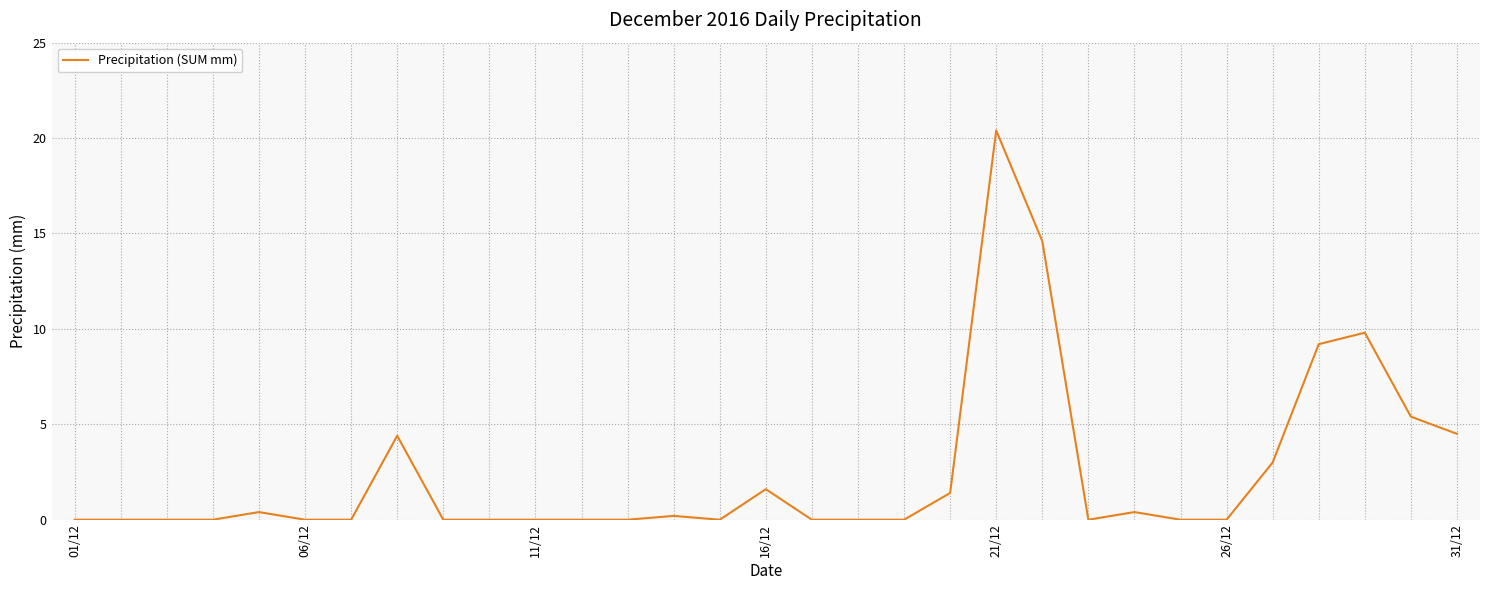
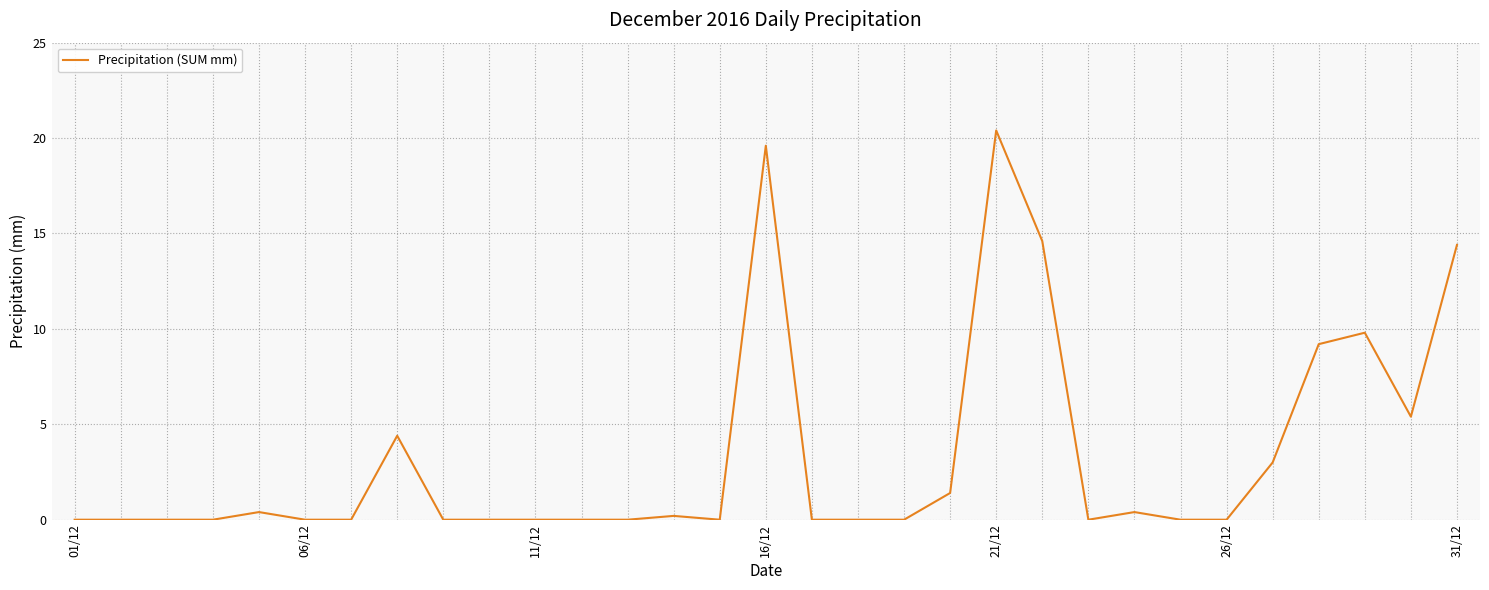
  {
    "01/12": 0.0,
    "06/12": 0.0,
    "11/12": 0.0,
-   "16/12": 1.6,
+   "16/12": 19.6,
    "21/12": 20.4,
    "26/12": 0.0,
-   "31/12": 4.5
+   "31/12": 14.4
  }
